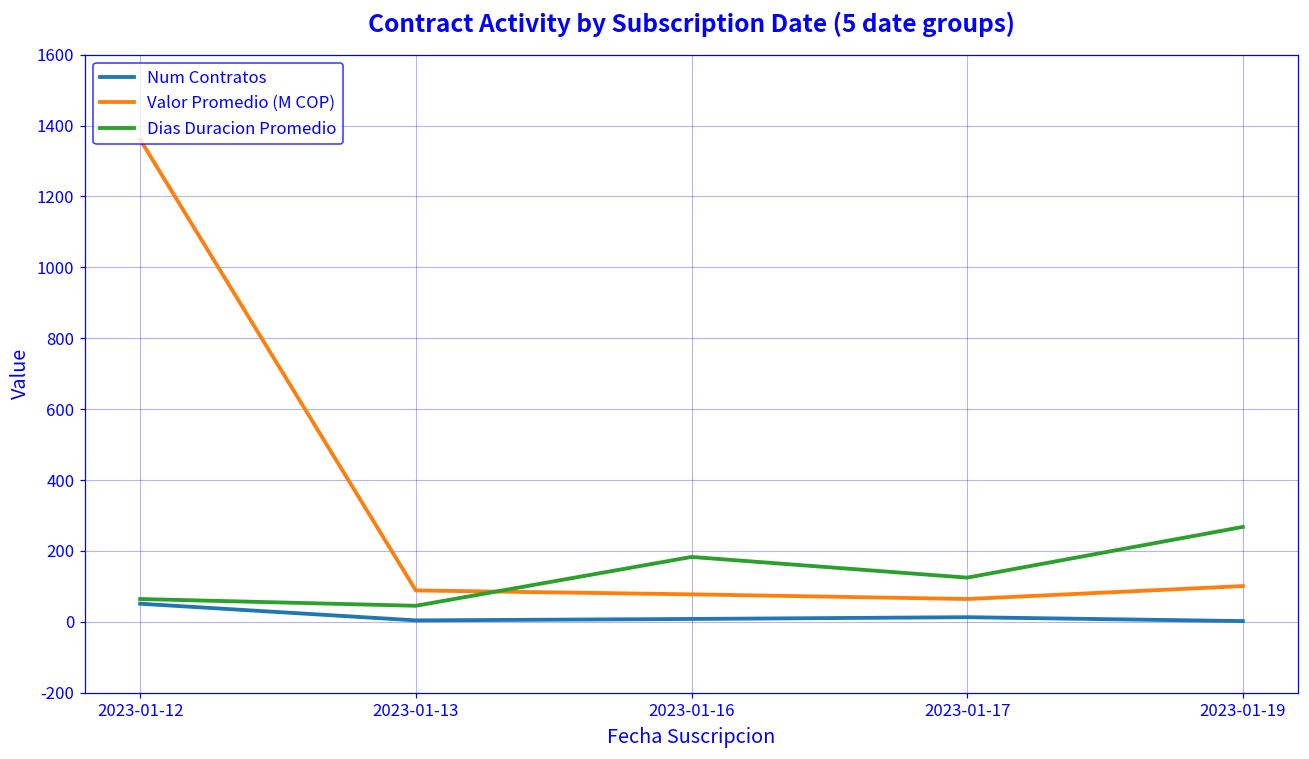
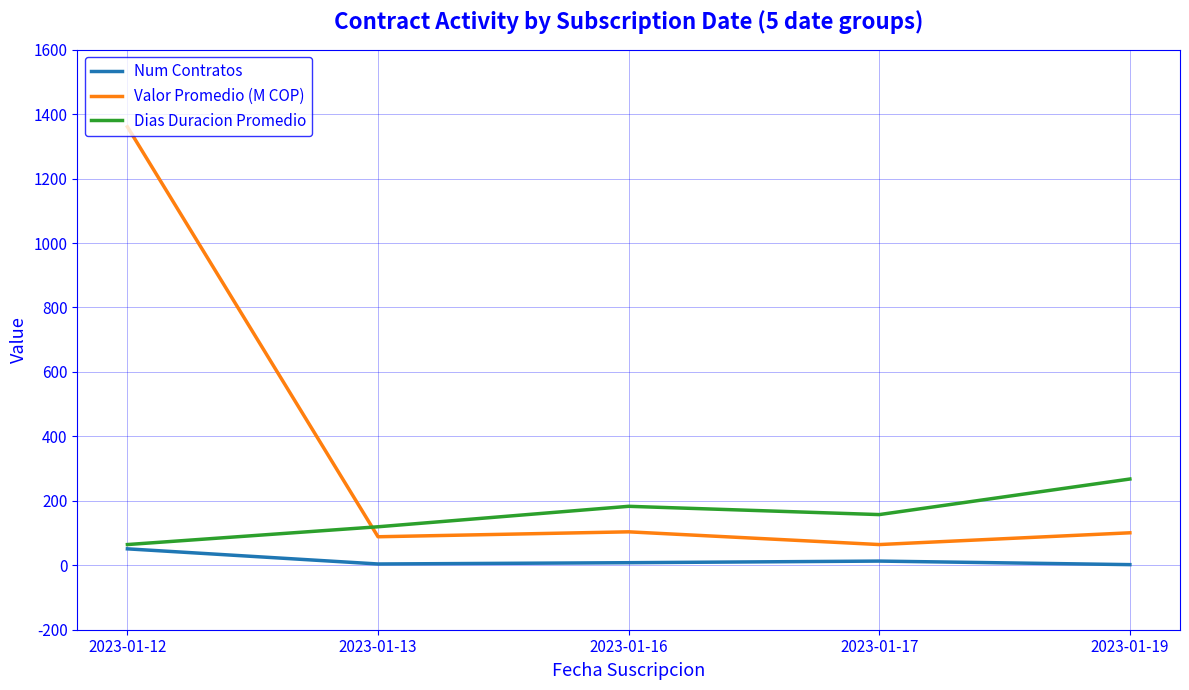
  {
    "Num Contratos": {
      "2023-01-12": 50,
      "2023-01-13": 0,
      "2023-01-16": 10,
      "2023-01-17": 10,
      "2023-01-19": 0
    },
    "Valor Promedio (M COP)": {
      "2023-01-13": 90,
-     "2023-01-16": 80,
+     "2023-01-16": 100,
      "2023-01-17": 60,
      "2023-01-19": 100
    },
    "Dias Duracion Promedio": {
      "2023-01-12": 60,
-     "2023-01-13": 50,
+     "2023-01-13": 120,
      "2023-01-16": 180,
-     "2023-01-17": 120,
+     "2023-01-17": 160,
      "2023-01-19": 270
    }
  }
